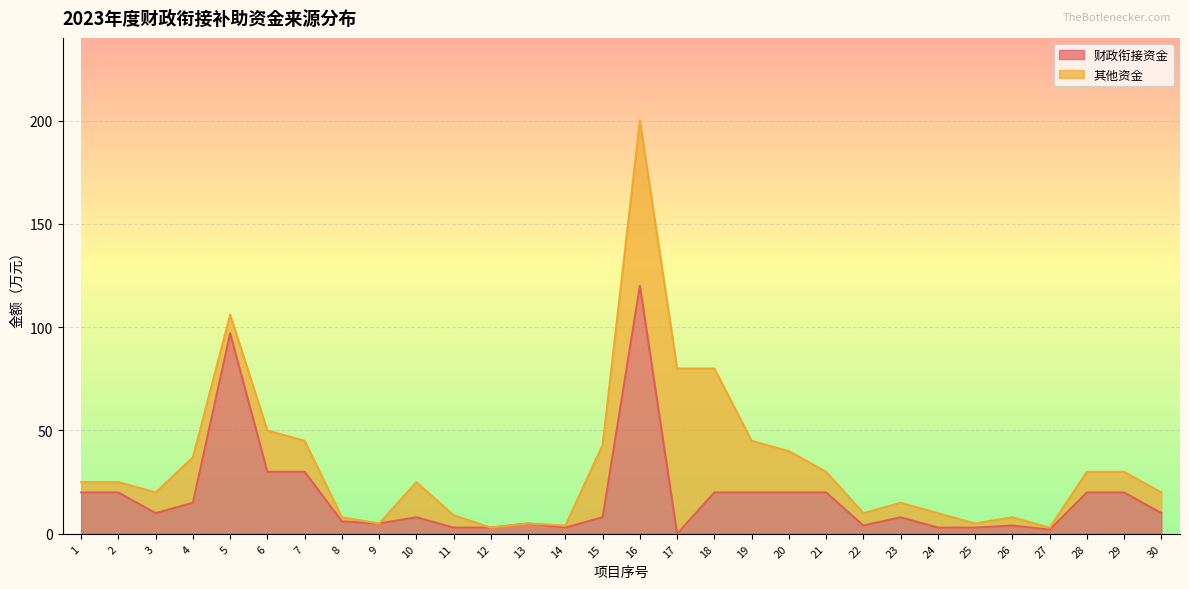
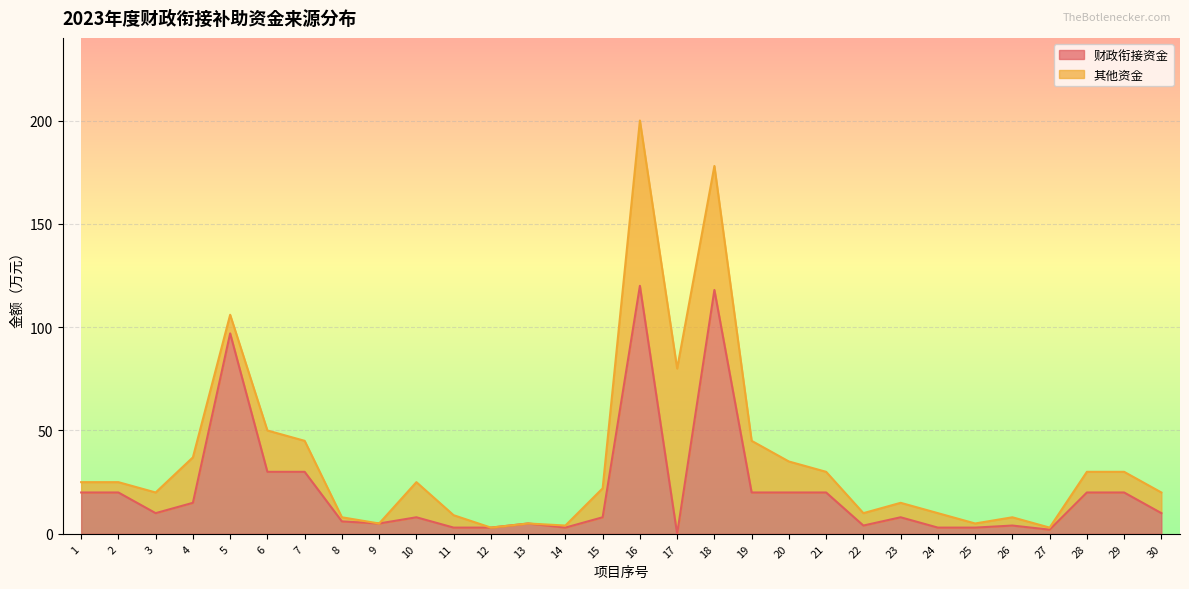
  {
    "财政衔接资金": {
      "1": 20,
      "2": 20,
      "3": 10,
      "4": 15,
      "5": 97,
      "6": 30,
      "7": 30,
      "8": 6,
      "10": 8,
      "11": 3,
      "15": 8,
      "16": 120,
      "17": 0,
-     "18": 20,
+     "18": 118,
      "19": 20,
      "20": 20,
      "21": 20,
      "22": 4,
      "23": 8,
      "24": 3,
      "25": 3,
      "26": 4,
      "28": 20,
      "29": 20,
      "30": 10
    },
    "其他资金": {
      "1": 5,
      "2": 5,
      "3": 10,
      "4": 22,
      "5": 9,
      "6": 20,
      "7": 15,
      "8": 2,
      "10": 17,
      "11": 6,
-     "15": 35,
+     "15": 14,
      "16": 80,
      "17": 80,
      "18": 60,
      "19": 25,
-     "20": 20,
+     "20": 15,
      "21": 10,
      "22": 6,
      "23": 7,
      "24": 7,
      "25": 2,
      "26": 4,
      "28": 10,
      "29": 10,
      "30": 10
    }
  }
